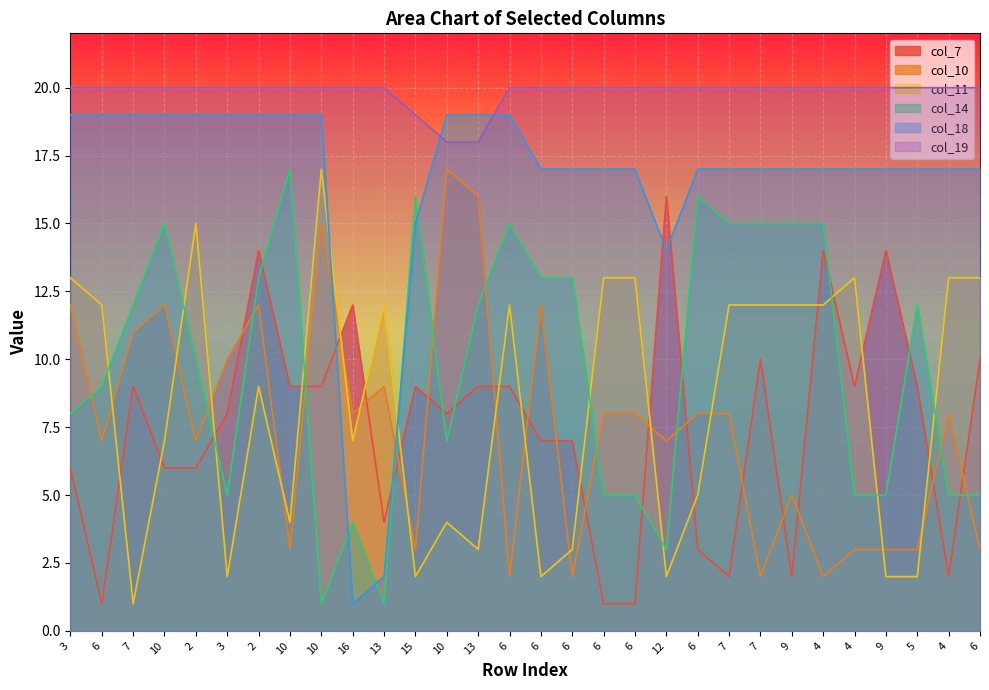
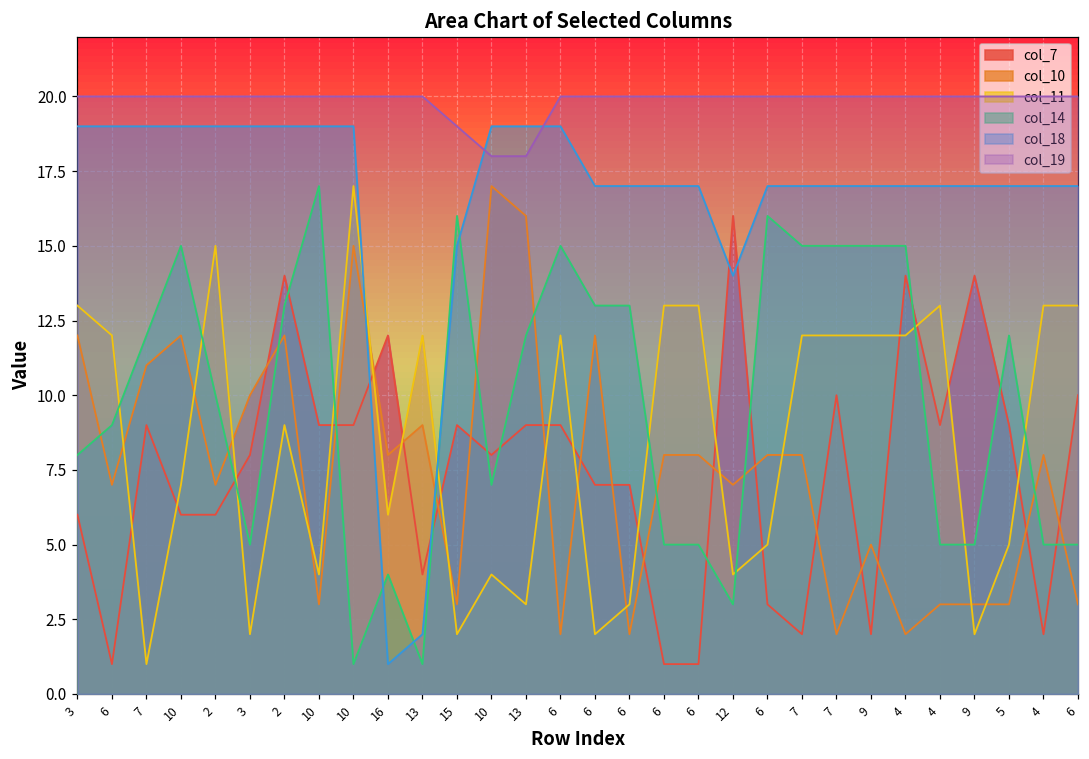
  {
    "col_11": {
-     "16": 7,
+     "16": 6,
      "15": 2,
-     "12": 2,
-     "5": 2
+     "12": 4,
+     "5": 5
    },
    "col_14": {
      "16": 4,
      "15": 16,
      "12": 3,
      "5": 12
    },
    "col_18": {
      "16": 1,
      "15": 15,
      "12": 14,
      "5": 17
    },
    "col_19": {
      "16": 20,
      "15": 19,
      "12": 20
    }
  }
